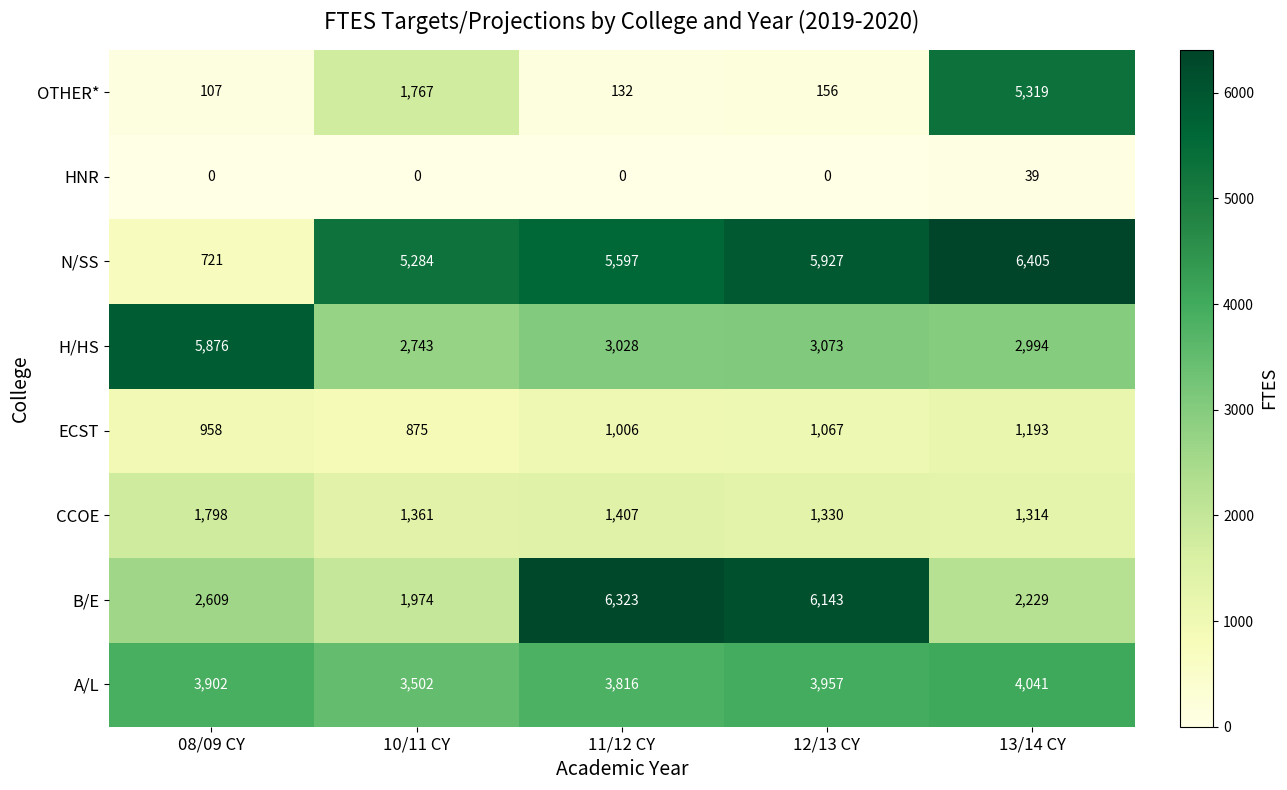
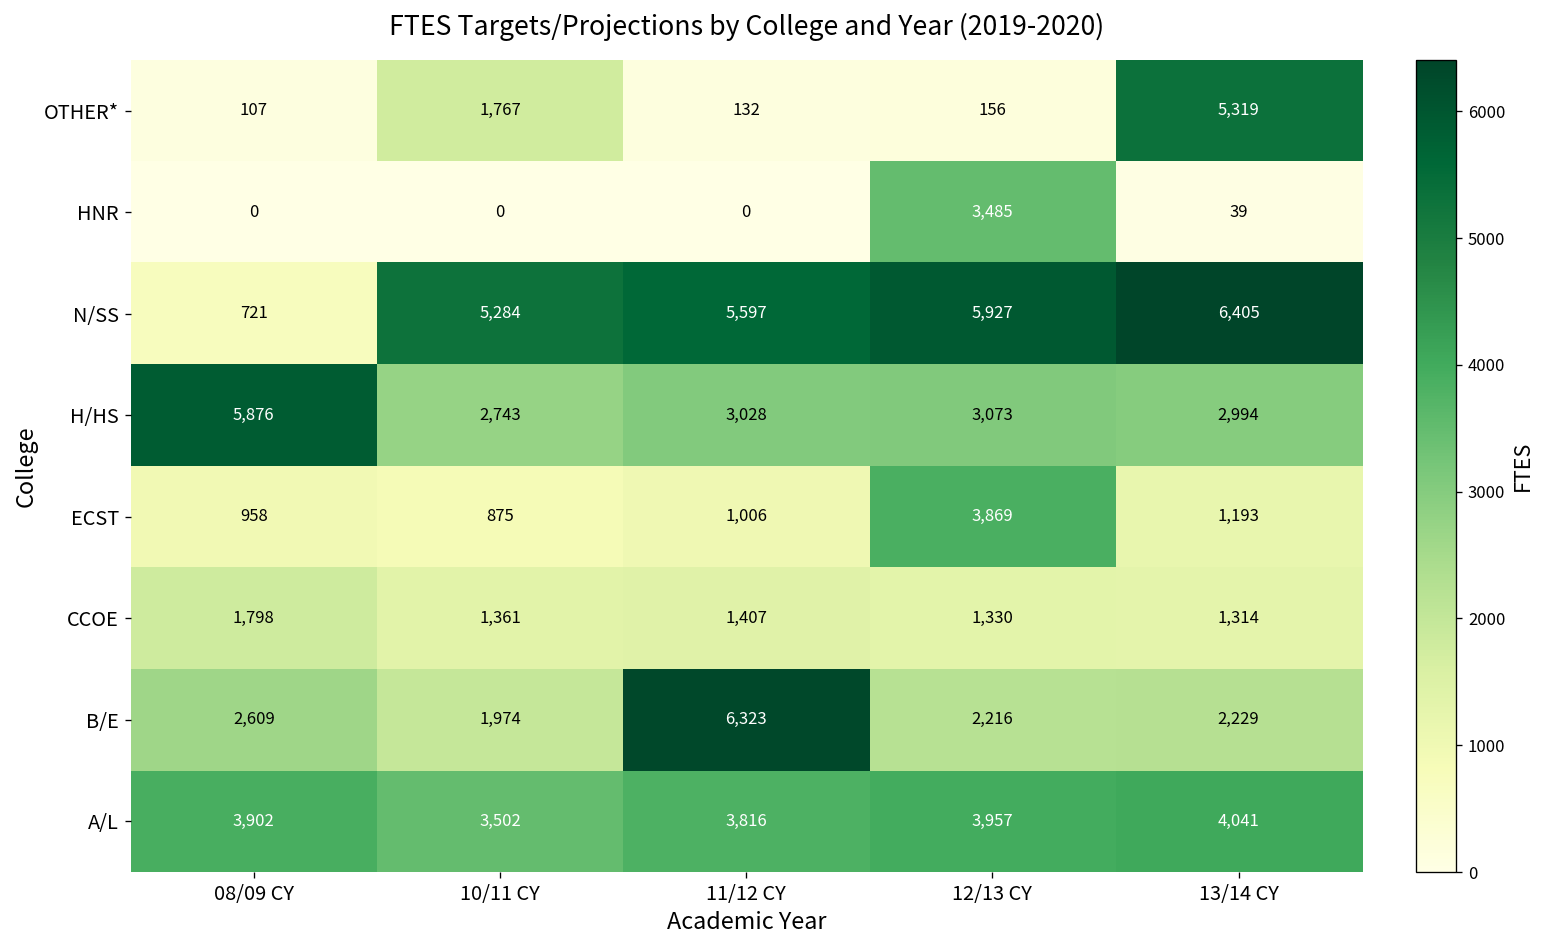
  {
    "OTHER*": {
      "08/09 CY": "107",
      "10/11 CY": "1,767",
      "11/12 CY": "132",
      "12/13 CY": "156",
      "13/14 CY": "5,319"
    },
    "HNR": {
      "08/09 CY": "0",
      "10/11 CY": "0",
      "11/12 CY": "0",
-     "12/13 CY": "0",
+     "12/13 CY": "3,485",
      "13/14 CY": "39"
    },
    "N/SS": {
      "08/09 CY": "721",
      "10/11 CY": "5,284",
      "11/12 CY": "5,597",
      "12/13 CY": "5,927",
      "13/14 CY": "6,405"
    },
    "H/HS": {
      "08/09 CY": "5,876",
      "10/11 CY": "2,743",
      "11/12 CY": "3,028",
      "12/13 CY": "3,073",
      "13/14 CY": "2,994"
    },
    "ECST": {
      "08/09 CY": "958",
      "10/11 CY": "875",
      "11/12 CY": "1,006",
-     "12/13 CY": "1,067",
+     "12/13 CY": "3,869",
      "13/14 CY": "1,193"
    },
    "CCOE": {
      "08/09 CY": "1,798",
      "10/11 CY": "1,361",
      "11/12 CY": "1,407",
      "12/13 CY": "1,330",
      "13/14 CY": "1,314"
    },
    "B/E": {
      "08/09 CY": "2,609",
      "10/11 CY": "1,974",
      "11/12 CY": "6,323",
-     "12/13 CY": "6,143",
+     "12/13 CY": "2,216",
      "13/14 CY": "2,229"
    },
    "A/L": {
      "08/09 CY": "3,902",
      "10/11 CY": "3,502",
      "11/12 CY": "3,816",
      "12/13 CY": "3,957",
      "13/14 CY": "4,041"
    }
  }
